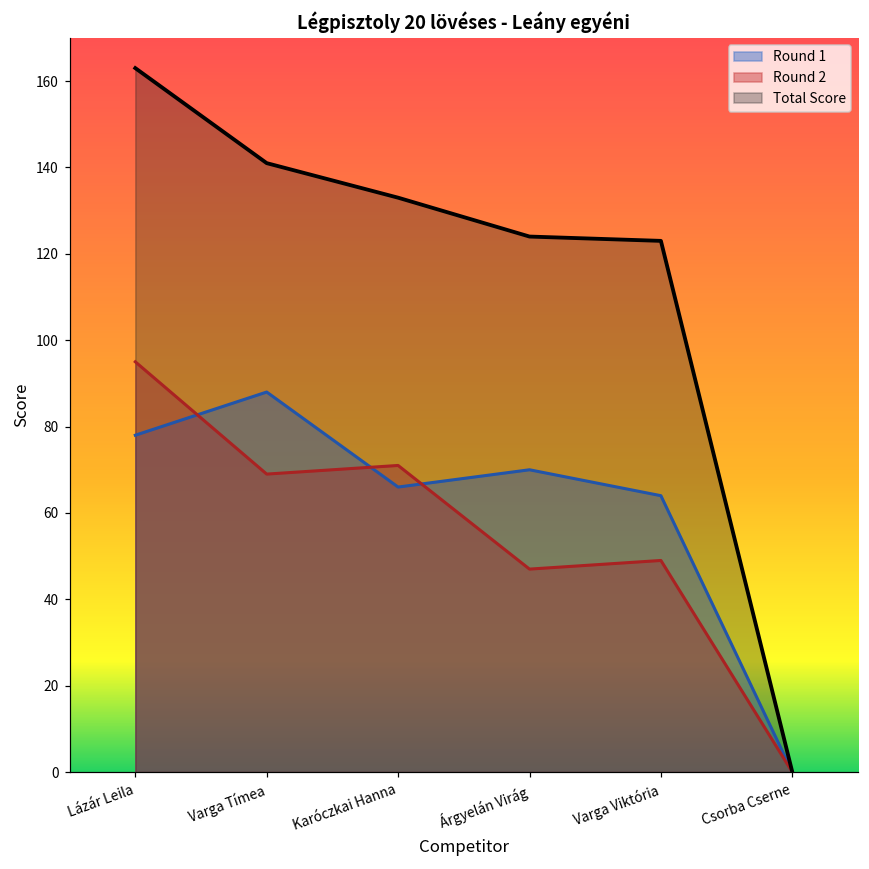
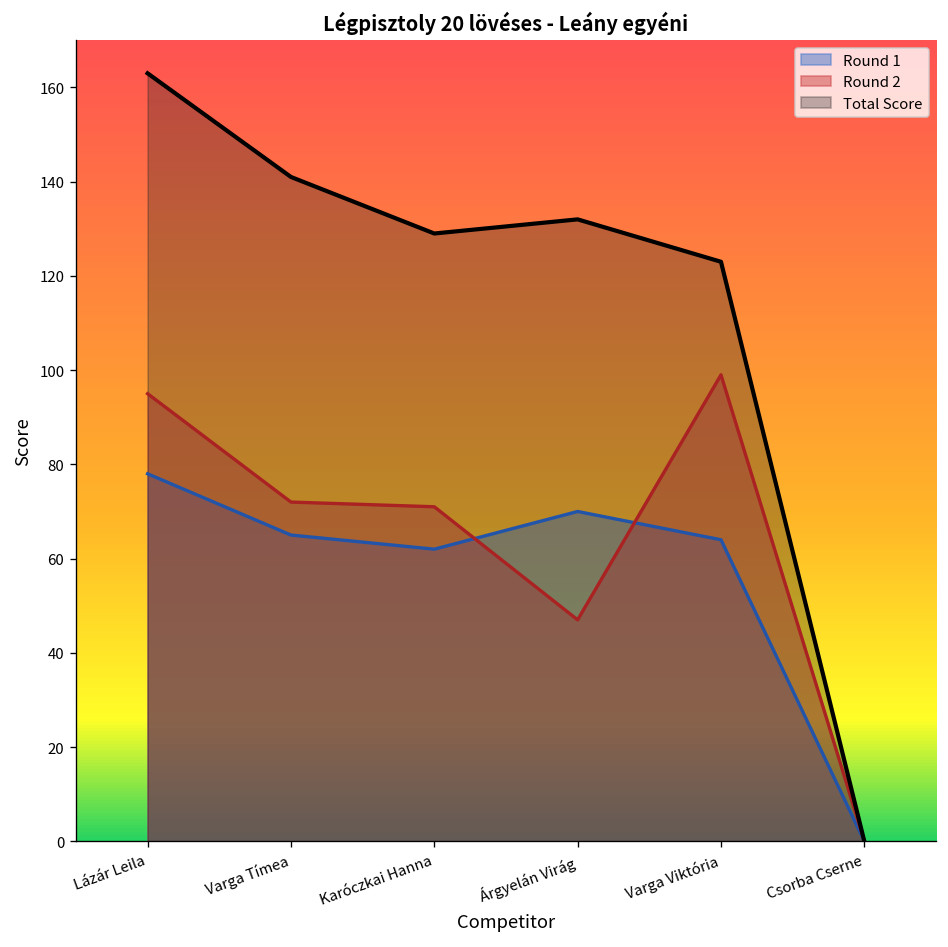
  {
    "Round 1": {
      "Lázár Leila": 78,
-     "Varga Tímea": 88,
-     "Karóczkai Hanna": 66,
+     "Varga Tímea": 65,
+     "Karóczkai Hanna": 62,
      "Árgyelán Virág": 70,
      "Varga Viktória": 64
    },
    "Round 2": {
      "Lázár Leila": 95,
-     "Varga Tímea": 69,
+     "Varga Tímea": 72,
      "Karóczkai Hanna": 71,
      "Árgyelán Virág": 47,
-     "Varga Viktória": 49
+     "Varga Viktória": 99
    },
    "Total Score": {
      "Lázár Leila": 163,
      "Varga Tímea": 141,
-     "Karóczkai Hanna": 133,
-     "Árgyelán Virág": 124,
+     "Karóczkai Hanna": 129,
+     "Árgyelán Virág": 132,
      "Varga Viktória": 123
    }
  }
